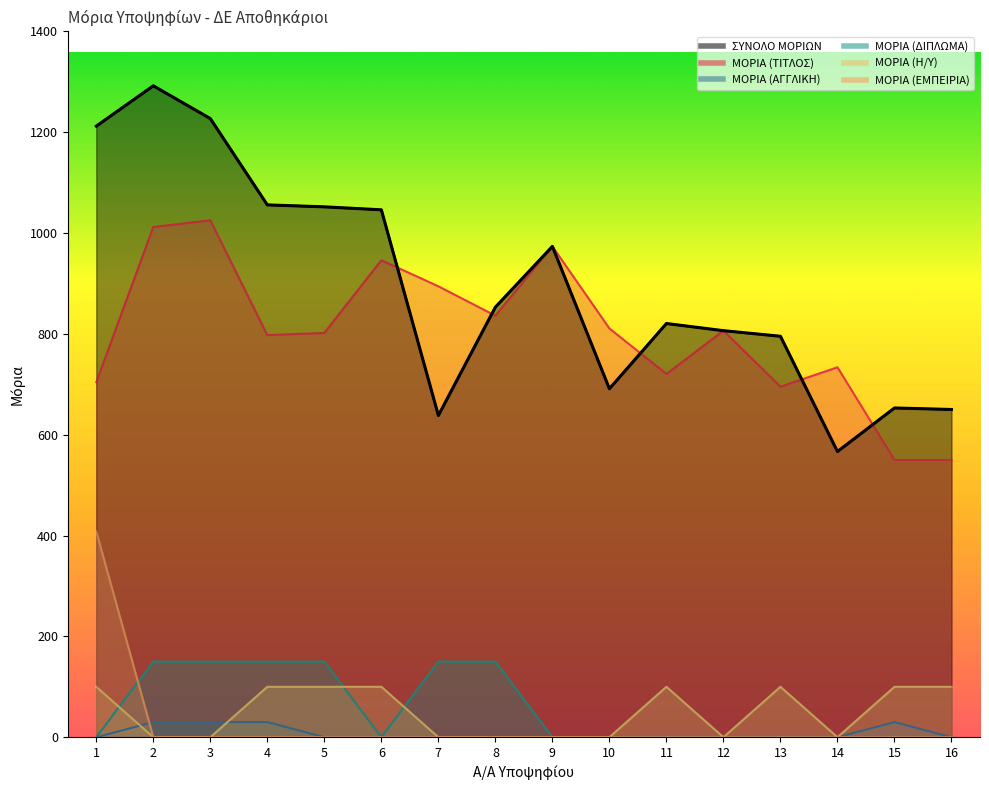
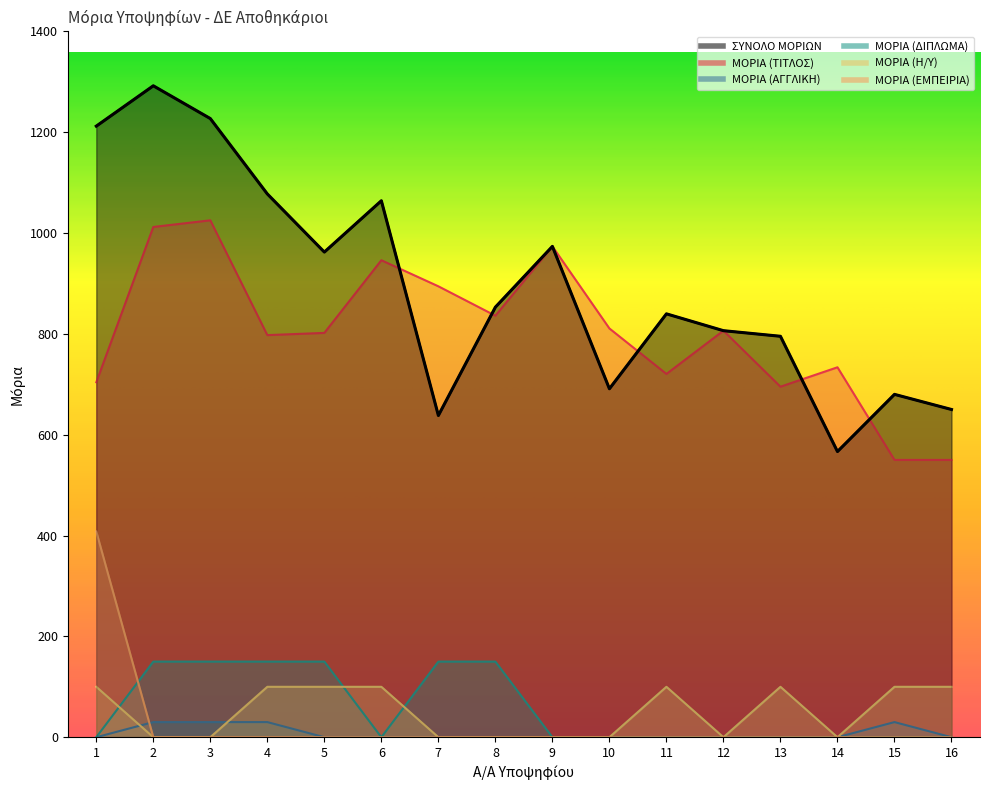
  {
    "ΣΥΝΟΛΟ ΜΟΡΙΩΝ": {
      "1": 1210,
      "2": 1290,
      "3": 1230,
-     "4": 1060,
-     "5": 1050,
-     "6": 1050,
+     "4": 1080,
+     "5": 960,
+     "6": 1060,
      "7": 640,
      "8": 850,
      "10": 690,
-     "11": 820,
+     "11": 840,
      "13": 800,
      "14": 570,
-     "15": 650,
+     "15": 680,
      "16": 650
    }
  }
